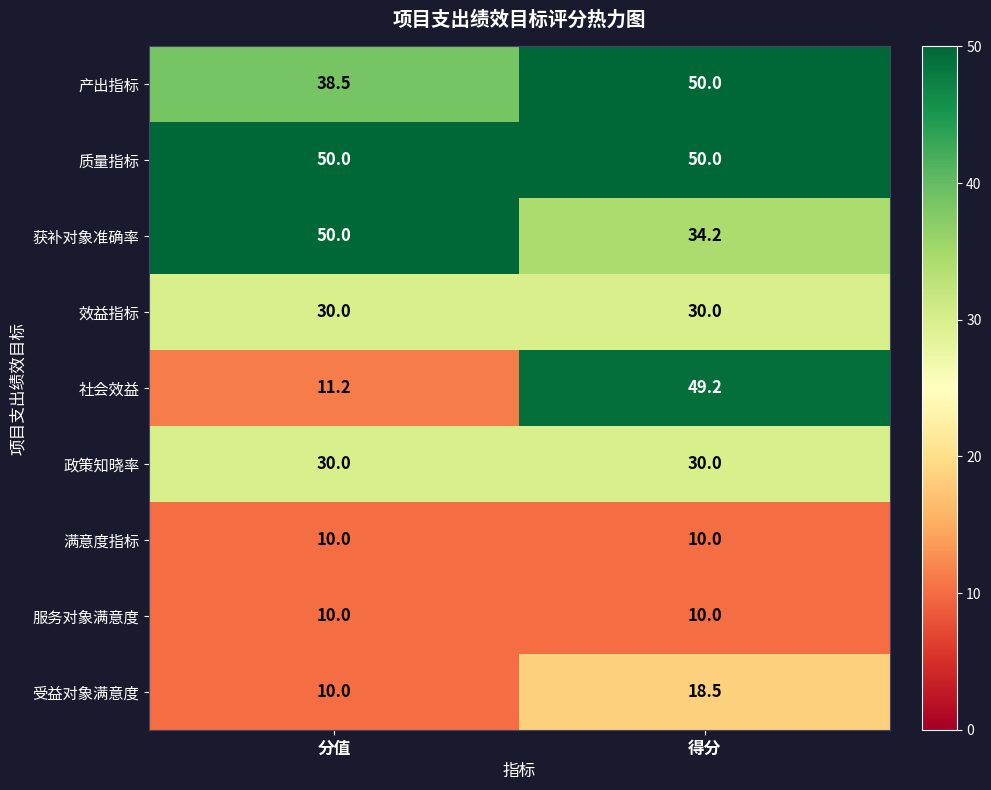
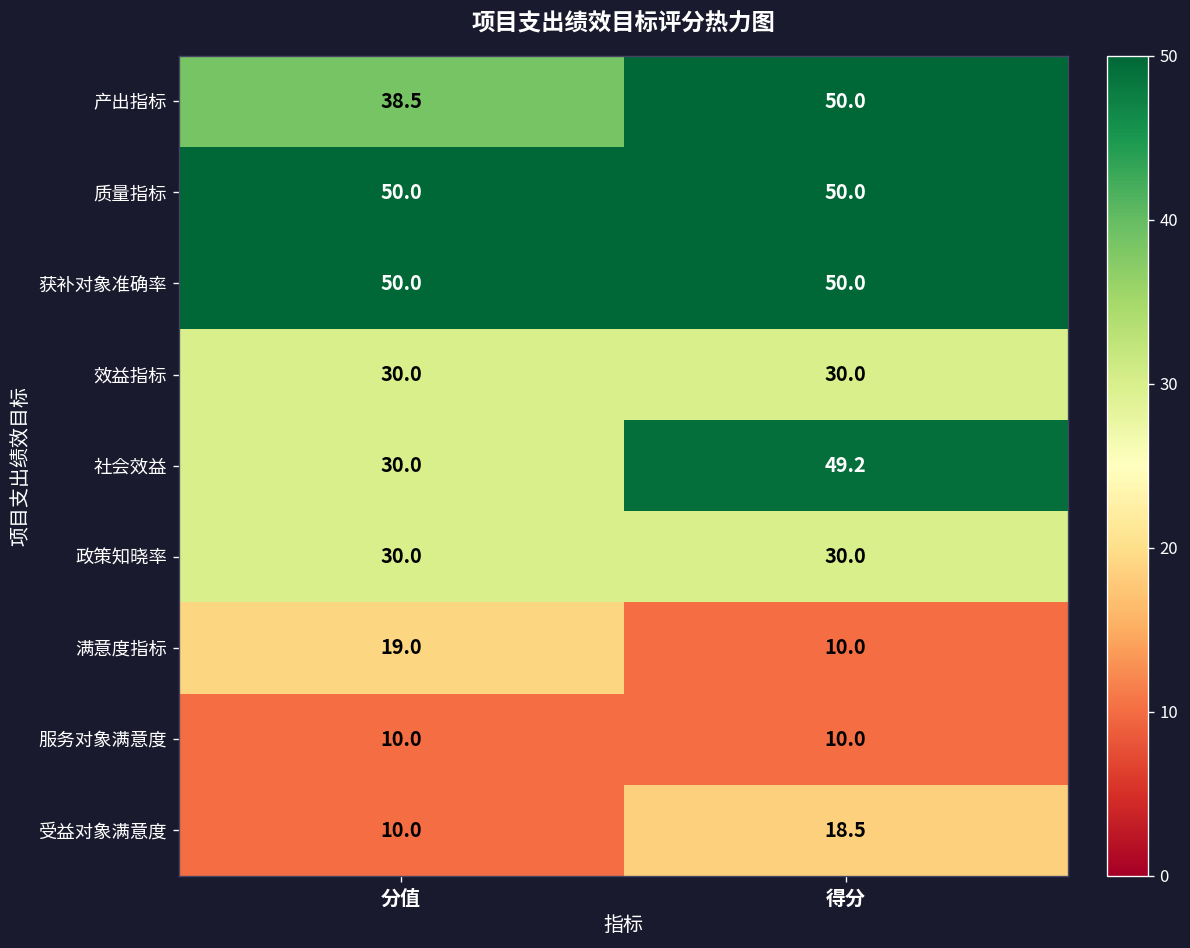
  {
    "产出指标": {
      "分值": 38.5,
      "得分": 50.0
    },
    "质量指标": {
      "分值": 50.0,
      "得分": 50.0
    },
    "获补对象准确率": {
      "分值": 50.0,
-     "得分": 34.2
+     "得分": 50.0
    },
    "效益指标": {
      "分值": 30.0,
      "得分": 30.0
    },
    "社会效益": {
-     "分值": 11.2,
+     "分值": 30.0,
      "得分": 49.2
    },
    "政策知晓率": {
      "分值": 30.0,
      "得分": 30.0
    },
    "满意度指标": {
-     "分值": 10.0,
+     "分值": 19.0,
      "得分": 10.0
    },
    "服务对象满意度": {
      "分值": 10.0,
      "得分": 10.0
    },
    "受益对象满意度": {
      "分值": 10.0,
      "得分": 18.5
    }
  }
